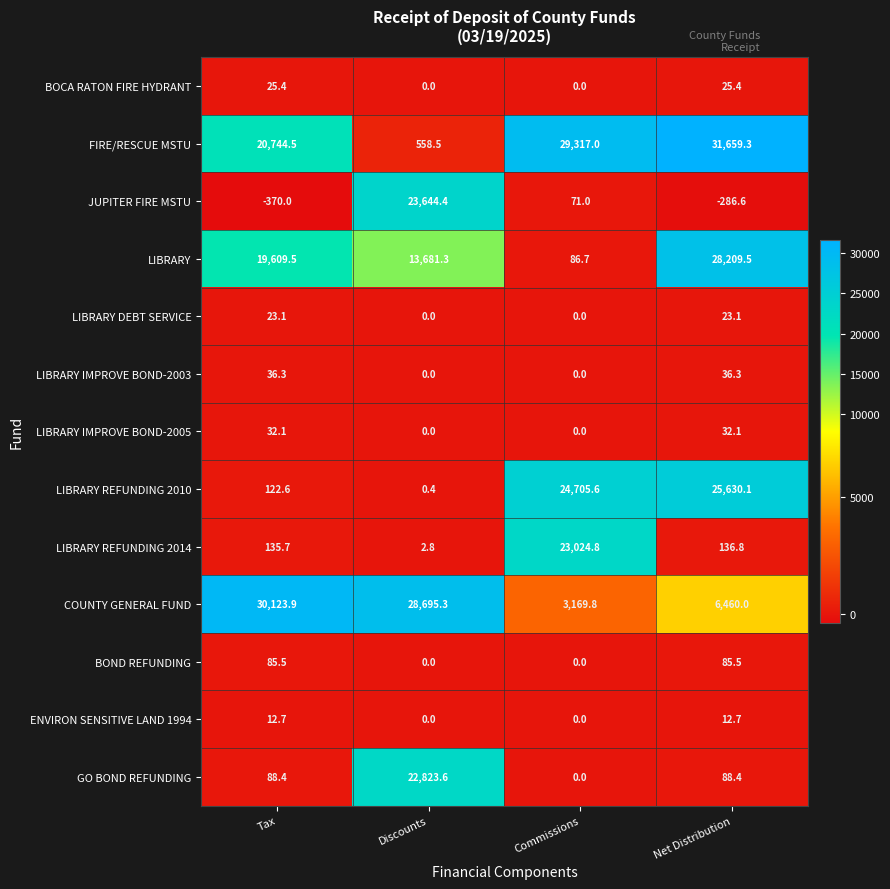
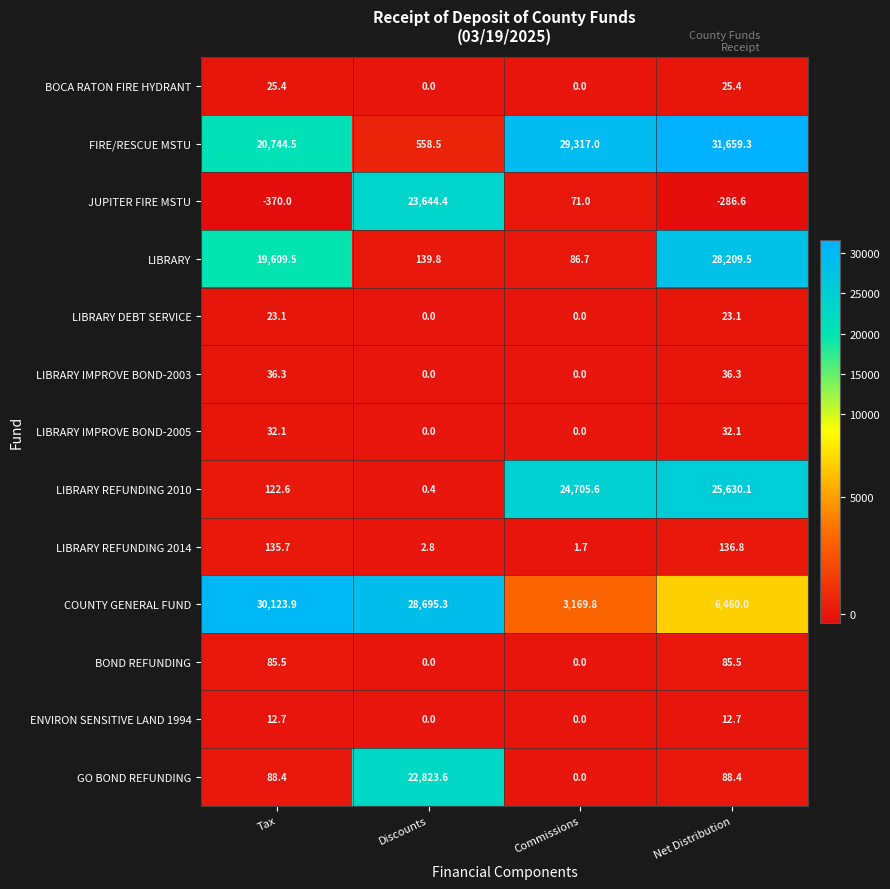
  {
    "BOCA RATON FIRE HYDRANT": {
      "Tax": "25.4",
      "Discounts": "0.0",
      "Commissions": "0.0",
      "Net Distribution": "25.4"
    },
    "FIRE/RESCUE MSTU": {
      "Tax": "20,744.5",
      "Discounts": "558.5",
      "Commissions": "29,317.0",
      "Net Distribution": "31,659.3"
    },
    "JUPITER FIRE MSTU": {
      "Tax": "-370.0",
      "Discounts": "23,644.4",
      "Commissions": "71.0",
      "Net Distribution": "-286.6"
    },
    "LIBRARY": {
      "Tax": "19,609.5",
-     "Discounts": "13,681.3",
+     "Discounts": "139.8",
      "Commissions": "86.7",
      "Net Distribution": "28,209.5"
    },
    "LIBRARY DEBT SERVICE": {
      "Tax": "23.1",
      "Discounts": "0.0",
      "Commissions": "0.0",
      "Net Distribution": "23.1"
    },
    "LIBRARY IMPROVE BOND-2003": {
      "Tax": "36.3",
      "Discounts": "0.0",
      "Commissions": "0.0",
      "Net Distribution": "36.3"
    },
    "LIBRARY IMPROVE BOND-2005": {
      "Tax": "32.1",
      "Discounts": "0.0",
      "Commissions": "0.0",
      "Net Distribution": "32.1"
    },
    "LIBRARY REFUNDING 2010": {
      "Tax": "122.6",
      "Discounts": "0.4",
      "Commissions": "24,705.6",
      "Net Distribution": "25,630.1"
    },
    "LIBRARY REFUNDING 2014": {
      "Tax": "135.7",
      "Discounts": "2.8",
-     "Commissions": "23,024.8",
+     "Commissions": "1.7",
      "Net Distribution": "136.8"
    },
    "COUNTY GENERAL FUND": {
      "Tax": "30,123.9",
      "Discounts": "28,695.3",
      "Commissions": "3,169.8",
      "Net Distribution": "6,460.0"
    },
    "BOND REFUNDING": {
      "Tax": "85.5",
      "Discounts": "0.0",
      "Commissions": "0.0",
      "Net Distribution": "85.5"
    },
    "ENVIRON SENSITIVE LAND 1994": {
      "Tax": "12.7",
      "Discounts": "0.0",
      "Commissions": "0.0",
      "Net Distribution": "12.7"
    },
    "GO BOND REFUNDING": {
      "Tax": "88.4",
      "Discounts": "22,823.6",
      "Commissions": "0.0",
      "Net Distribution": "88.4"
    }
  }
